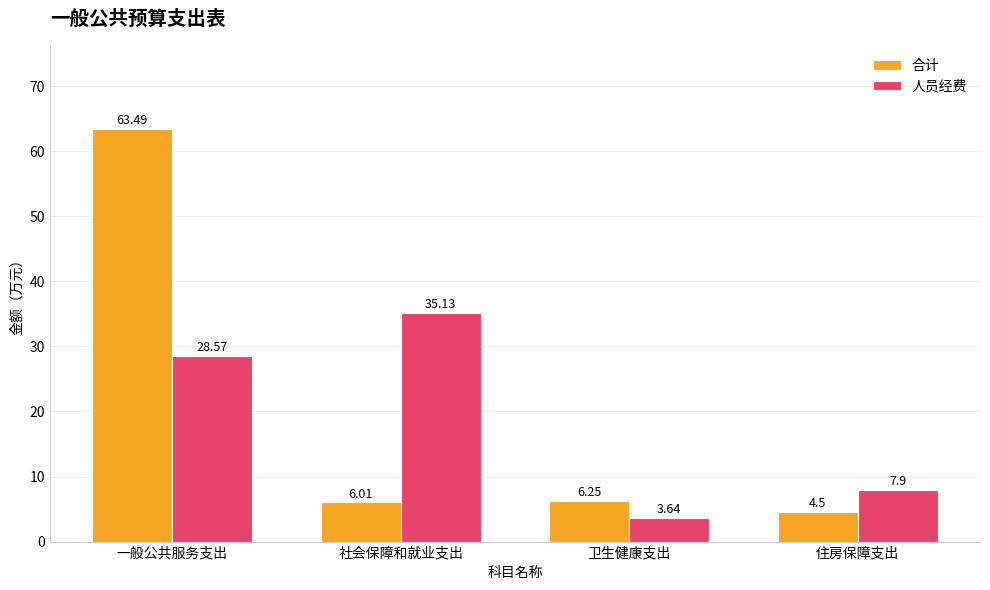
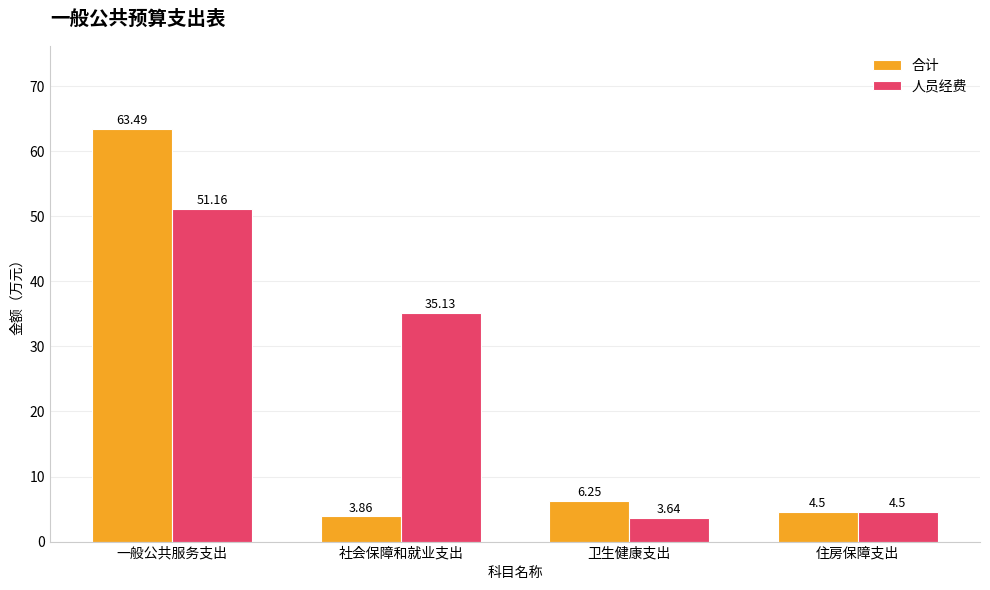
  {
    "合计": {
      "一般公共服务支出": 63.49,
-     "社会保障和就业支出": 6.01,
+     "社会保障和就业支出": 3.86,
      "卫生健康支出": 6.25,
      "住房保障支出": 4.5
    },
    "人员经费": {
-     "一般公共服务支出": 28.57,
+     "一般公共服务支出": 51.16,
      "社会保障和就业支出": 35.13,
      "卫生健康支出": 3.64,
-     "住房保障支出": 7.9
+     "住房保障支出": 4.5
    }
  }
